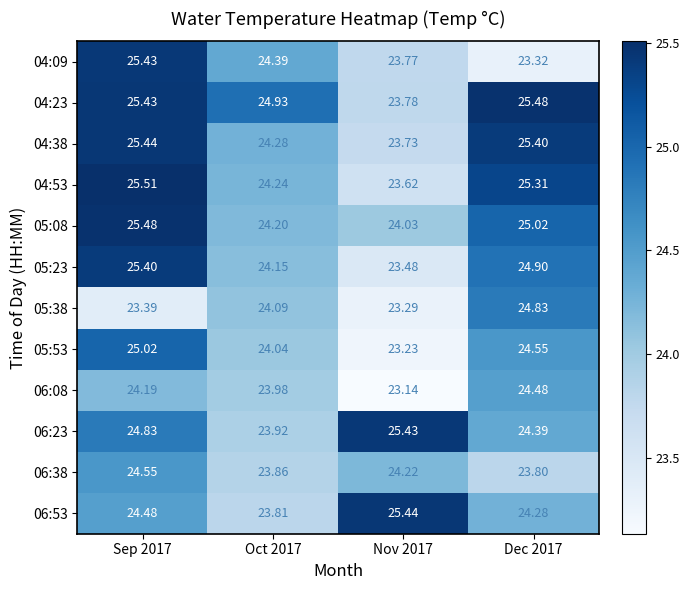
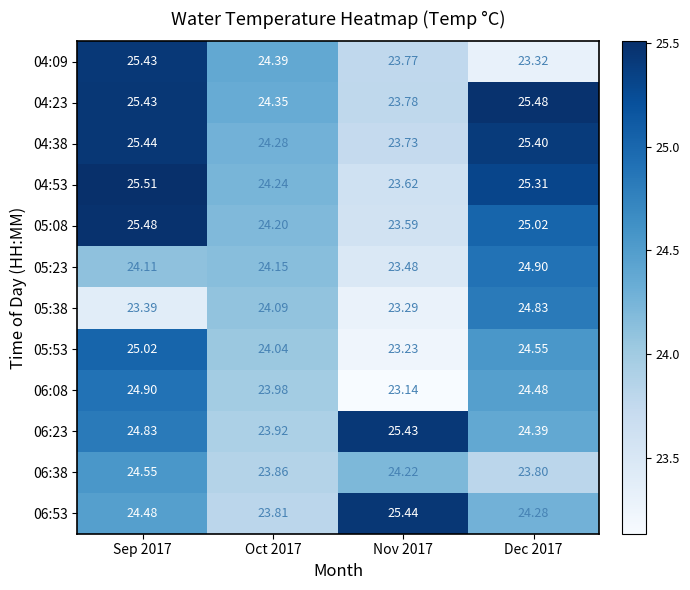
  {
    "04:09": {
      "Sep 2017": 25.43,
      "Oct 2017": 24.39,
      "Nov 2017": 23.77,
      "Dec 2017": 23.32
    },
    "04:23": {
      "Sep 2017": 25.43,
-     "Oct 2017": 24.93,
+     "Oct 2017": 24.35,
      "Nov 2017": 23.78,
      "Dec 2017": 25.48
    },
    "04:38": {
      "Sep 2017": 25.44,
      "Nov 2017": 23.73,
      "Dec 2017": 25.40
    },
    "04:53": {
      "Sep 2017": 25.51,
      "Oct 2017": 24.24,
      "Nov 2017": 23.62,
      "Dec 2017": 25.31
    },
    "05:08": {
      "Sep 2017": 25.48,
      "Oct 2017": 24.20,
-     "Nov 2017": 24.03,
+     "Nov 2017": 23.59,
      "Dec 2017": 25.02
    },
    "05:23": {
-     "Sep 2017": 25.40,
+     "Sep 2017": 24.11,
      "Oct 2017": 24.15,
      "Nov 2017": 23.48,
      "Dec 2017": 24.90
    },
    "05:38": {
      "Sep 2017": 23.39,
      "Oct 2017": 24.09,
      "Nov 2017": 23.29,
      "Dec 2017": 24.83
    },
    "05:53": {
      "Sep 2017": 25.02,
      "Oct 2017": 24.04,
      "Nov 2017": 23.23,
      "Dec 2017": 24.55
    },
    "06:08": {
-     "Sep 2017": 24.19,
+     "Sep 2017": 24.90,
      "Oct 2017": 23.98,
      "Nov 2017": 23.14,
      "Dec 2017": 24.48
    },
    "06:23": {
      "Sep 2017": 24.83,
      "Oct 2017": 23.92,
      "Nov 2017": 25.43,
      "Dec 2017": 24.39
    },
    "06:38": {
      "Sep 2017": 24.55,
      "Oct 2017": 23.86,
      "Nov 2017": 24.22,
      "Dec 2017": 23.80
    },
    "06:53": {
      "Sep 2017": 24.48,
      "Oct 2017": 23.81,
      "Nov 2017": 25.44
    }
  }
